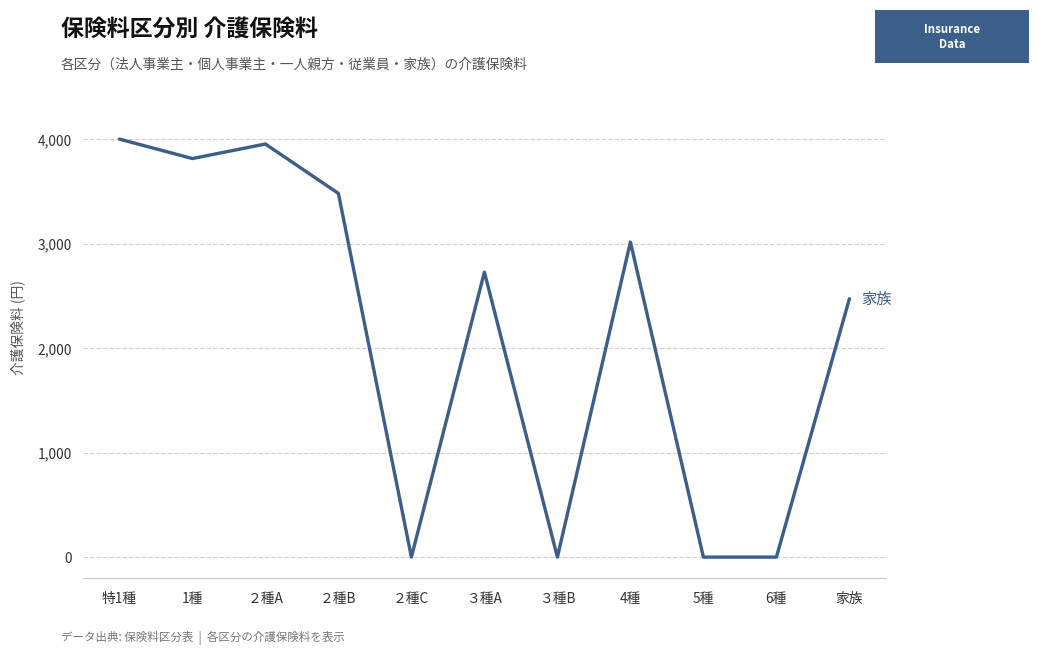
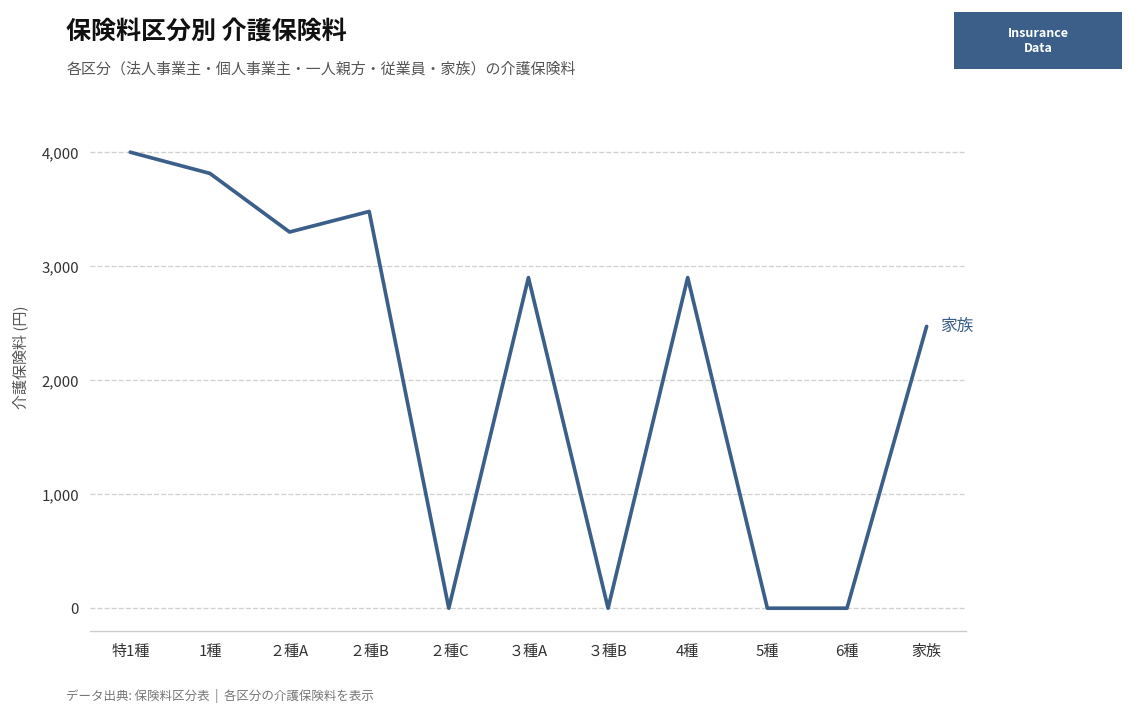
  {
    "特1種": "4,000",
    "1種": "3,800",
-   "２種A": "4,000",
+   "２種A": "3,300",
    "２種B": "3,500",
    "２種C": "0",
-   "３種A": "2,700",
+   "３種A": "2,900",
    "３種B": "0",
-   "4種": "3,000",
+   "4種": "2,900",
    "5種": "0",
    "6種": "0",
    "家族": "2,500"
  }
